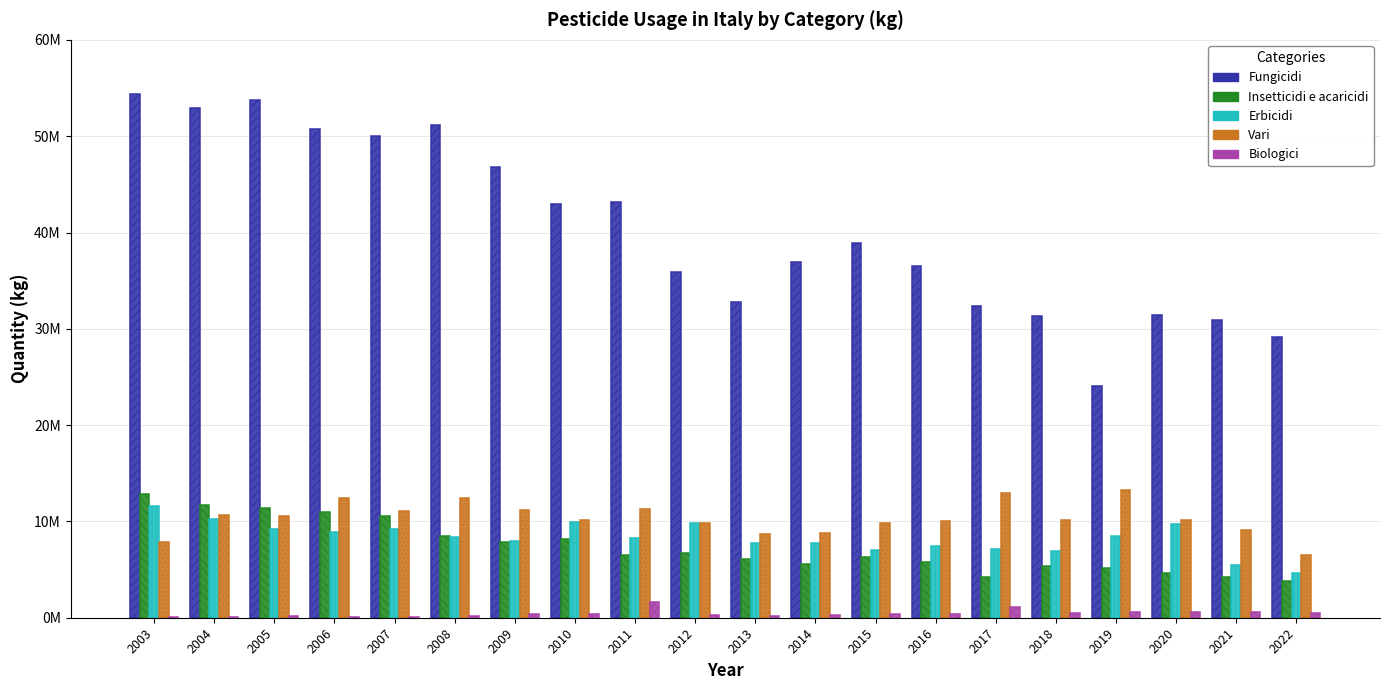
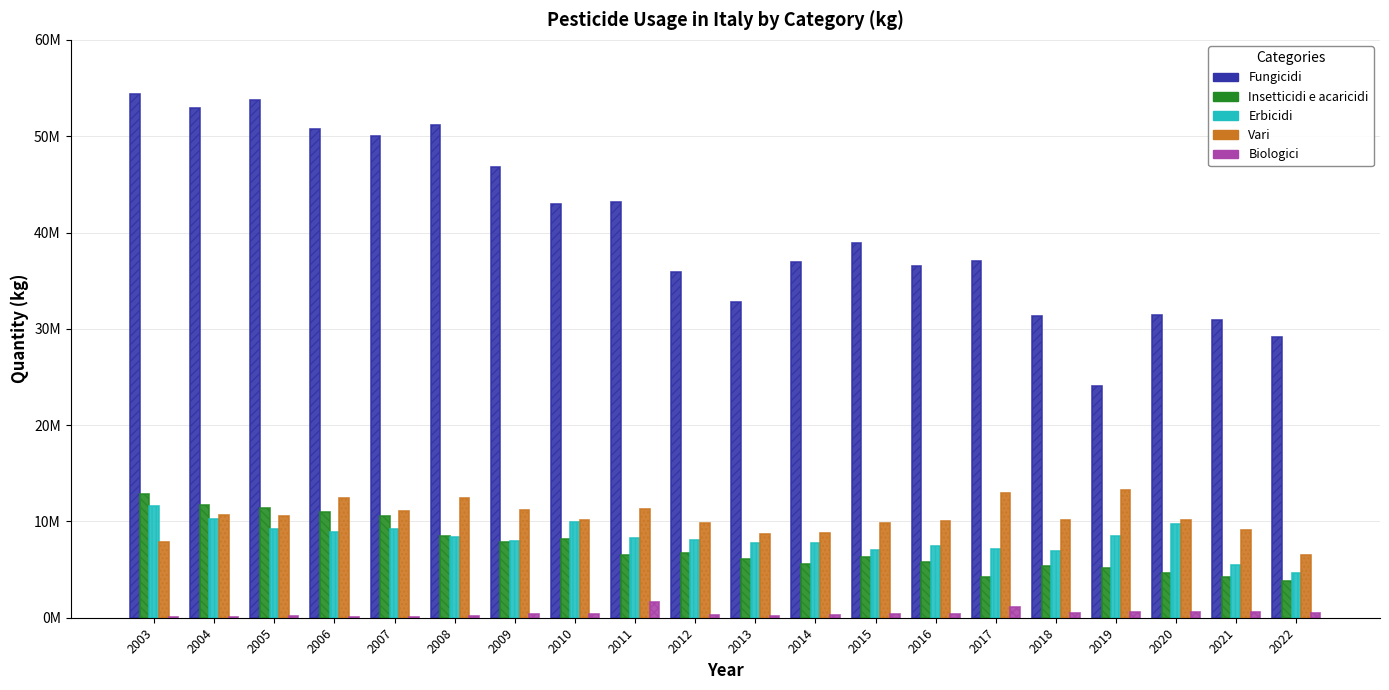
  {
    "Fungicidi": {
      "2003": 54000000,
      "2004": 53000000,
      "2005": 54000000,
      "2006": 51000000,
      "2007": 50000000,
      "2008": 51000000,
      "2009": 47000000,
      "2010": 43000000,
      "2011": 43000000,
      "2012": 36000000,
      "2013": 33000000,
      "2014": 37000000,
      "2015": 39000000,
      "2016": 37000000,
-     "2017": 32000000,
+     "2017": 37000000,
      "2018": 31000000,
      "2019": 24000000,
      "2020": 31000000,
      "2021": 31000000,
      "2022": 29000000
    },
    "Insetticidi e acaricidi": {
      "2003": 13000000,
      "2004": 12000000,
      "2005": 11000000,
      "2006": 11000000,
      "2007": 11000000,
      "2008": 8000000,
      "2009": 8000000,
      "2010": 8000000,
      "2011": 7000000,
      "2012": 7000000,
      "2013": 6000000,
      "2014": 6000000,
      "2015": 6000000,
      "2016": 6000000,
      "2017": 4000000,
      "2018": 5000000,
      "2019": 5000000,
      "2020": 5000000,
      "2021": 4000000,
      "2022": 4000000
    },
    "Erbicidi": {
      "2003": 12000000,
      "2004": 10000000,
      "2005": 9000000,
      "2006": 9000000,
      "2007": 9000000,
      "2008": 8000000,
      "2009": 8000000,
      "2010": 10000000,
      "2011": 8000000,
-     "2012": 10000000,
+     "2012": 8000000,
      "2013": 8000000,
      "2014": 8000000,
      "2015": 7000000,
      "2016": 7000000,
      "2017": 7000000,
      "2018": 7000000,
      "2019": 9000000,
      "2020": 10000000,
      "2021": 5000000,
      "2022": 5000000
    },
    "Vari": {
      "2003": 8000000,
      "2004": 11000000,
      "2005": 11000000,
      "2006": 12000000,
      "2007": 11000000,
      "2008": 12000000,
      "2009": 11000000,
      "2010": 10000000,
      "2011": 11000000,
      "2012": 10000000,
      "2013": 9000000,
      "2014": 9000000,
      "2015": 10000000,
      "2016": 10000000,
      "2017": 13000000,
      "2018": 10000000,
      "2019": 13000000,
      "2020": 10000000,
      "2021": 9000000,
      "2022": 6000000
    },
    "Biologici": {
      "2009": 0,
      "2010": 0,
      "2011": 2000000,
      "2012": 0,
      "2014": 0,
      "2015": 0,
      "2016": 0,
      "2017": 1000000,
      "2018": 0,
      "2019": 1000000,
      "2020": 1000000,
      "2021": 1000000,
      "2022": 0
    }
  }
